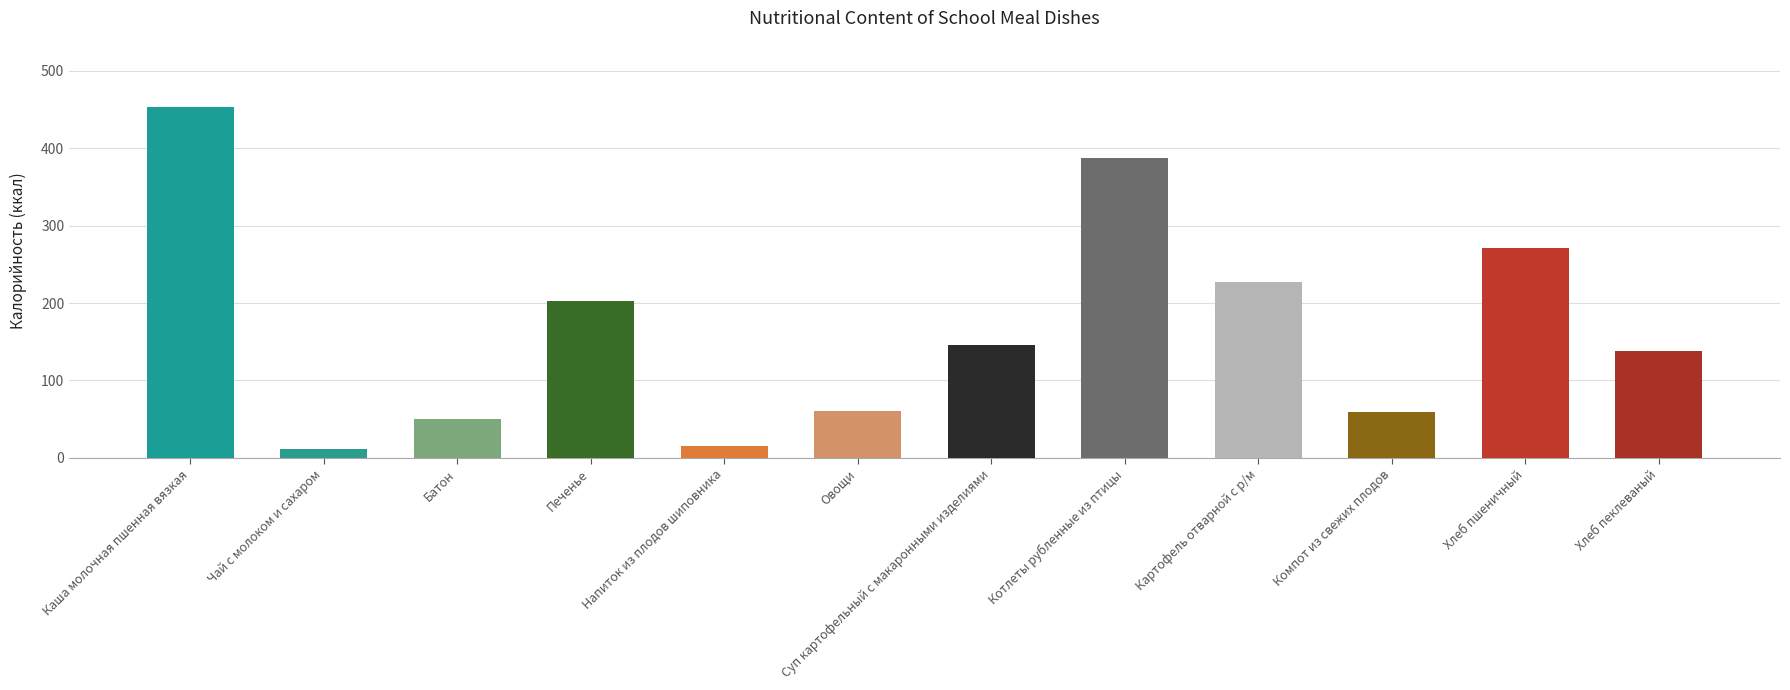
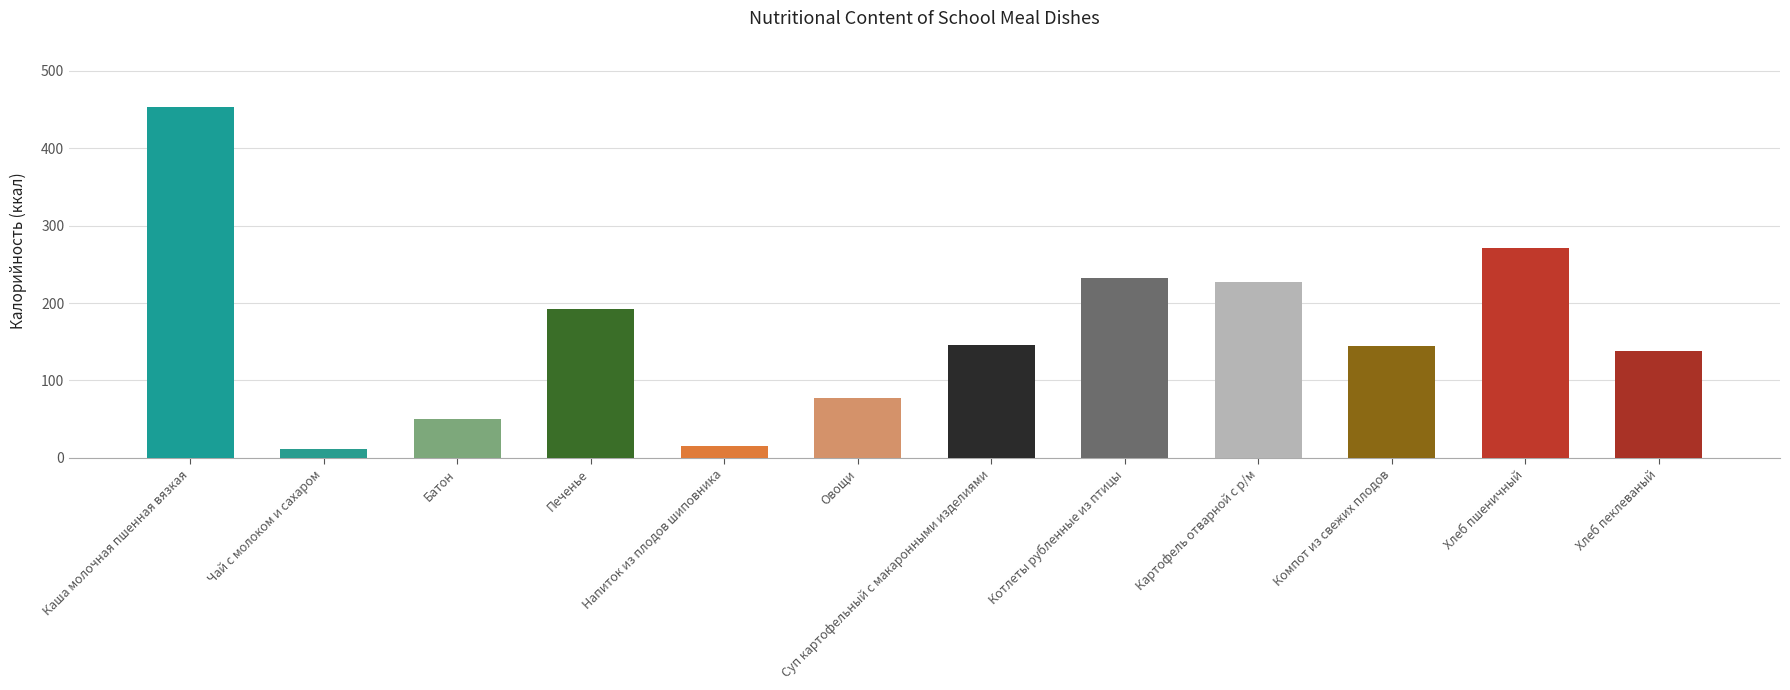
  {
    "Каша молочная пшенная вязкая": 450,
    "Чай с молоком и сахаром": 10,
    "Батон": 50,
-   "Печенье": 200,
+   "Печенье": 190,
    "Напиток из плодов шиповника": 20,
-   "Овощи": 60,
+   "Овощи": 80,
    "Суп картофельный с макаронными изделиями": 150,
-   "Котлеты рубленные из птицы": 390,
+   "Котлеты рубленные из птицы": 230,
    "Картофель отварной с р/м": 230,
-   "Компот из свежих плодов": 60,
+   "Компот из свежих плодов": 140,
    "Хлеб пшеничный": 270,
    "Хлеб пеклеваный": 140
  }
